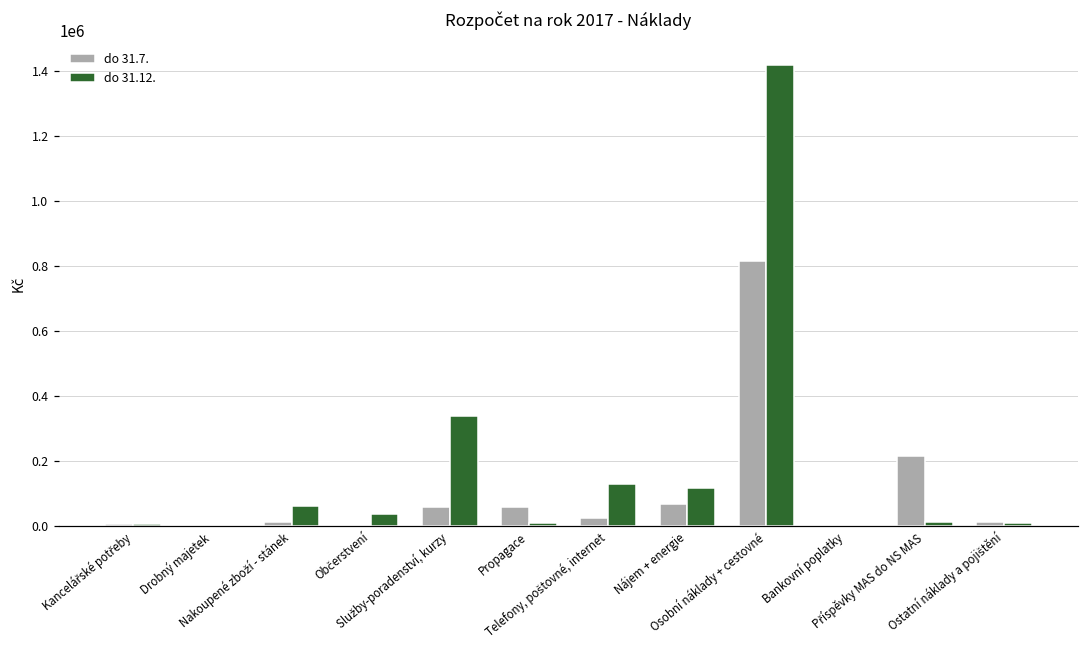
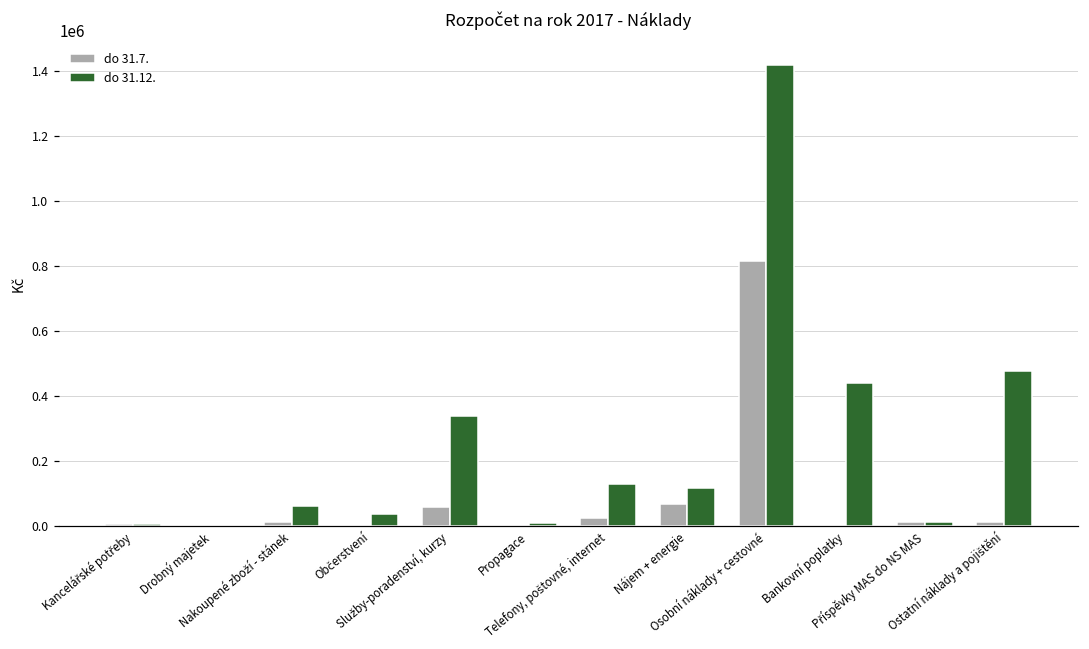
  {
    "do 31.7.": {
      "Nakoupené zboží - stánek": 10000,
      "Služby-poradenství, kurzy": 60000,
-     "Propagace": 60000,
+     "Propagace": 0,
      "Telefony, poštovné, internet": 20000,
      "Nájem + energie": 70000,
      "Osobní náklady + cestovné": 820000,
-     "Příspěvky MAS do NS MAS": 220000,
+     "Příspěvky MAS do NS MAS": 10000,
      "Ostatní náklady a pojištění": 10000
    },
    "do 31.12.": {
      "Nakoupené zboží - stánek": 60000,
      "Občerstvení": 40000,
      "Služby-poradenství, kurzy": 340000,
      "Telefony, poštovné, internet": 130000,
      "Nájem + energie": 120000,
      "Osobní náklady + cestovné": 1420000,
-     "Bankovní poplatky": 0,
+     "Bankovní poplatky": 440000,
      "Příspěvky MAS do NS MAS": 10000,
-     "Ostatní náklady a pojištění": 10000
+     "Ostatní náklady a pojištění": 480000
    }
  }
